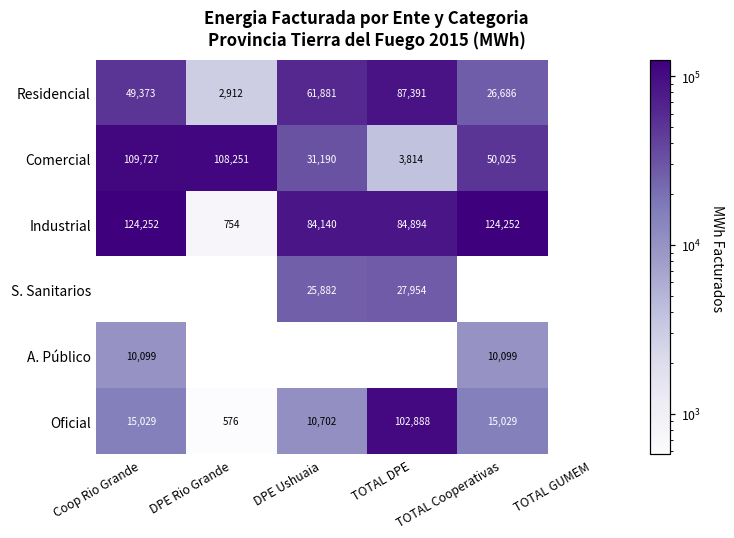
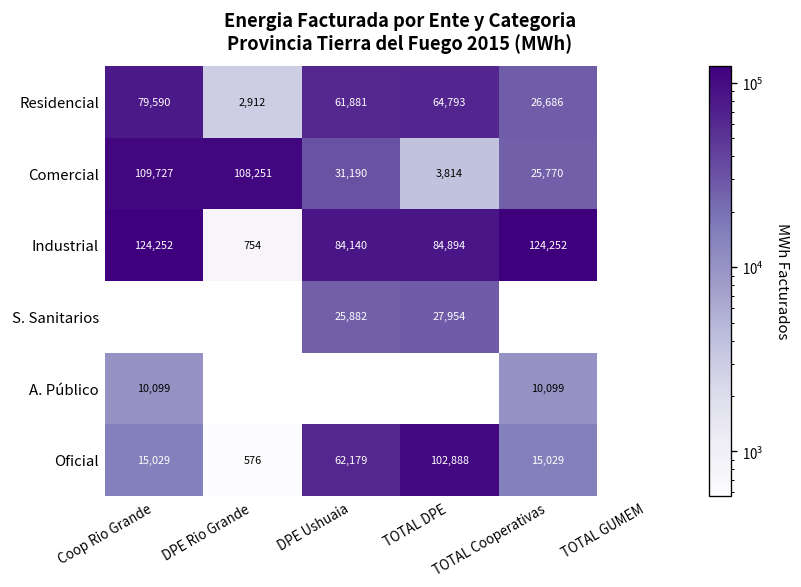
  {
    "Residencial": {
-     "Coop Rio Grande": "49,373",
+     "Coop Rio Grande": "79,590",
      "DPE Rio Grande": "2,912",
      "DPE Ushuaia": "61,881",
-     "TOTAL DPE": "87,391",
+     "TOTAL DPE": "64,793",
      "TOTAL Cooperativas": "26,686"
    },
    "Comercial": {
      "Coop Rio Grande": "109,727",
      "DPE Rio Grande": "108,251",
      "DPE Ushuaia": "31,190",
      "TOTAL DPE": "3,814",
-     "TOTAL Cooperativas": "50,025"
+     "TOTAL Cooperativas": "25,770"
    },
    "Industrial": {
      "Coop Rio Grande": "124,252",
      "DPE Rio Grande": "754",
      "DPE Ushuaia": "84,140",
      "TOTAL DPE": "84,894",
      "TOTAL Cooperativas": "124,252"
    },
    "S. Sanitarios": {
      "DPE Ushuaia": "25,882",
      "TOTAL DPE": "27,954"
    },
    "A. Público": {
      "Coop Rio Grande": "10,099",
      "TOTAL Cooperativas": "10,099"
    },
    "Oficial": {
      "Coop Rio Grande": "15,029",
      "DPE Rio Grande": "576",
-     "DPE Ushuaia": "10,702",
+     "DPE Ushuaia": "62,179",
      "TOTAL DPE": "102,888",
      "TOTAL Cooperativas": "15,029"
    }
  }
